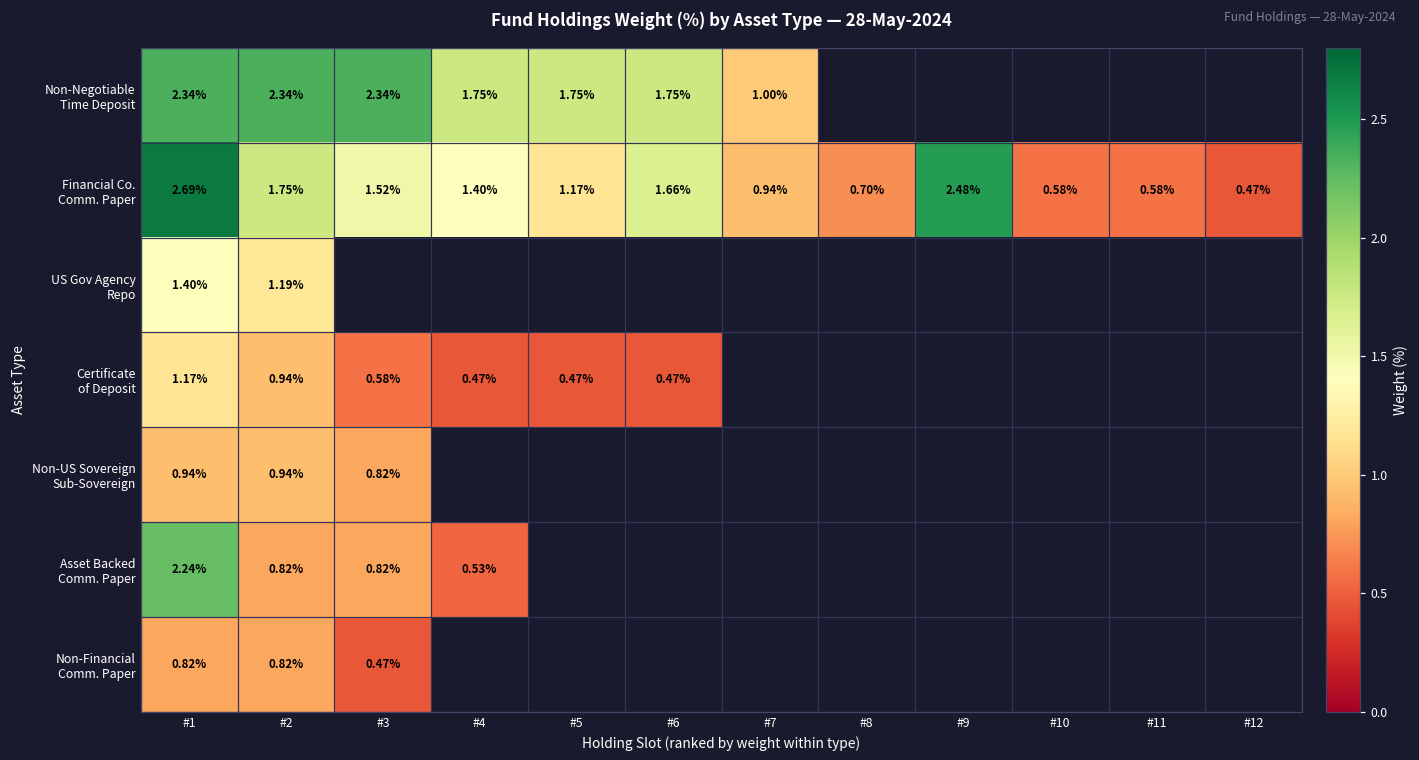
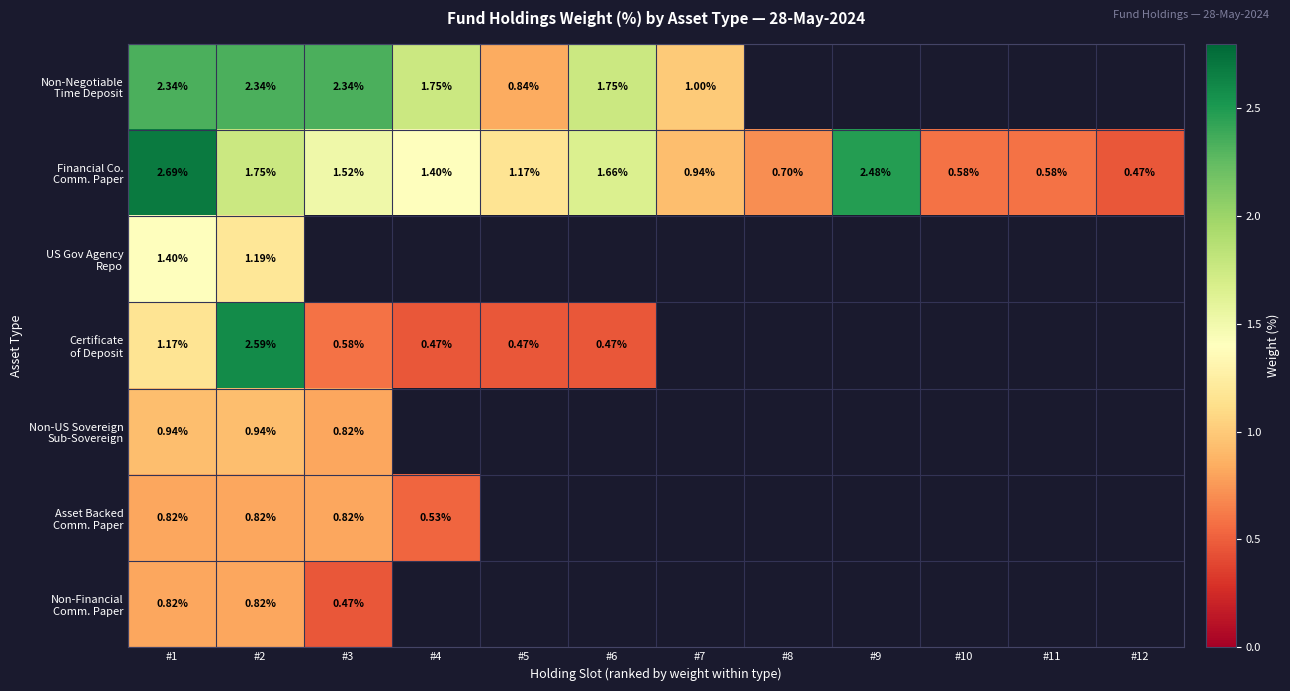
  {
    "Non-Negotiable Time Deposit": {
      "#1": "2.34%",
      "#2": "2.34%",
      "#3": "2.34%",
      "#4": "1.75%",
-     "#5": "1.75%",
+     "#5": "0.84%",
      "#6": "1.75%",
      "#7": "1.00%"
    },
    "Financial Co. Comm. Paper": {
      "#1": "2.69%",
      "#2": "1.75%",
      "#3": "1.52%",
      "#4": "1.40%",
      "#5": "1.17%",
      "#6": "1.66%",
      "#7": "0.94%",
      "#8": "0.70%",
      "#9": "2.48%",
      "#10": "0.58%",
      "#11": "0.58%",
      "#12": "0.47%"
    },
    "US Gov Agency Repo": {
      "#1": "1.40%",
      "#2": "1.19%"
    },
    "Certificate of Deposit": {
      "#1": "1.17%",
-     "#2": "0.94%",
+     "#2": "2.59%",
      "#3": "0.58%",
      "#4": "0.47%",
      "#5": "0.47%",
      "#6": "0.47%"
    },
    "Non-US Sovereign Sub-Sovereign": {
      "#1": "0.94%",
      "#2": "0.94%",
      "#3": "0.82%"
    },
    "Asset Backed Comm. Paper": {
-     "#1": "2.24%",
+     "#1": "0.82%",
      "#2": "0.82%",
      "#3": "0.82%",
      "#4": "0.53%"
    },
    "Non-Financial Comm. Paper": {
      "#1": "0.82%",
      "#2": "0.82%",
      "#3": "0.47%"
    }
  }
